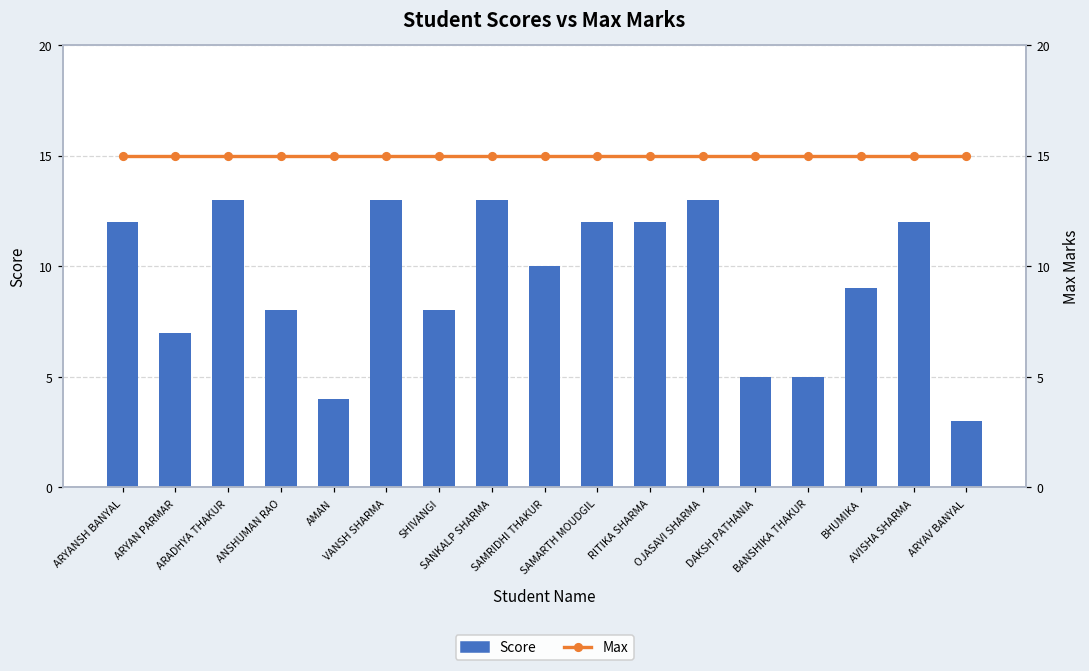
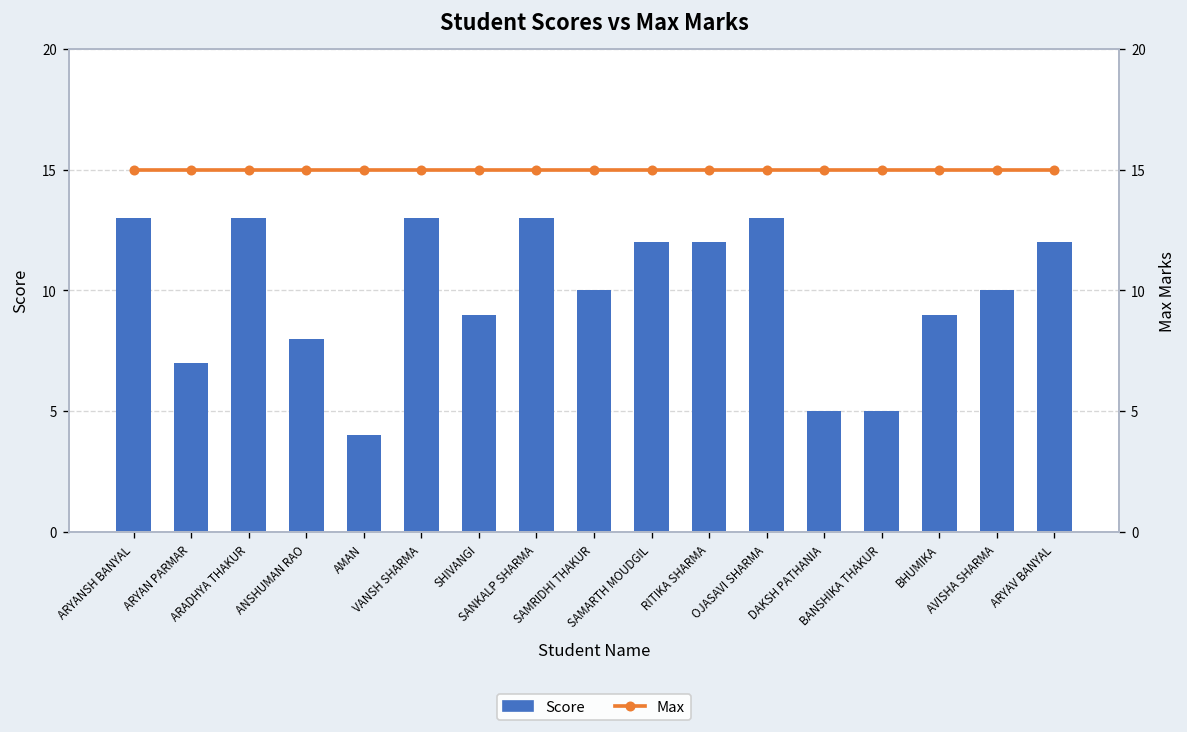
  {
    "Score": {
-     "ARYANSH BANYAL": 12,
+     "ARYANSH BANYAL": 13,
      "ARYAN PARMAR": 7,
      "ARADHYA THAKUR": 13,
      "ANSHUMAN RAO": 8,
      "AMAN": 4,
      "VANSH SHARMA": 13,
-     "SHIVANGI": 8,
+     "SHIVANGI": 9,
      "SANKALP SHARMA": 13,
      "SAMRIDHI THAKUR": 10,
      "SAMARTH MOUDGIL": 12,
      "RITIKA SHARMA": 12,
      "OJASAVI SHARMA": 13,
      "DAKSH PATHANIA": 5,
      "BANSHIKA THAKUR": 5,
      "BHUMIKA": 9,
-     "AVISHA SHARMA": 12,
-     "ARYAV BANYAL": 3
+     "AVISHA SHARMA": 10,
+     "ARYAV BANYAL": 12
    },
    "Max": {
      "ARYANSH BANYAL": 15.0,
      "ARYAN PARMAR": 15.0,
      "ARADHYA THAKUR": 15.0,
      "ANSHUMAN RAO": 15.0,
      "AMAN": 15.0,
      "VANSH SHARMA": 15.0,
      "SHIVANGI": 15.0,
      "SANKALP SHARMA": 15.0,
      "SAMRIDHI THAKUR": 15.0,
      "SAMARTH MOUDGIL": 15.0,
      "RITIKA SHARMA": 15.0,
      "OJASAVI SHARMA": 15.0,
      "DAKSH PATHANIA": 15.0,
      "BANSHIKA THAKUR": 15.0,
      "BHUMIKA": 15.0,
      "AVISHA SHARMA": 15.0,
      "ARYAV BANYAL": 15.0
    }
  }
